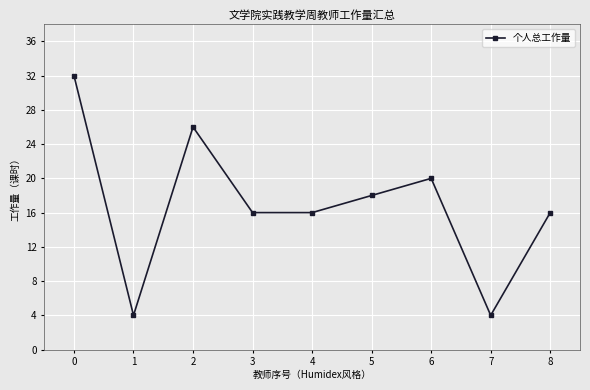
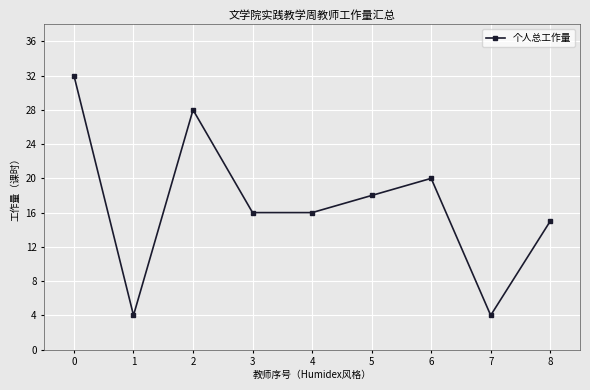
  {
    "0": 32,
    "1": 4,
-   "2": 26,
+   "2": 28,
    "3": 16,
    "4": 16,
    "5": 18,
    "6": 20,
    "7": 4,
-   "8": 16
+   "8": 15
  }
